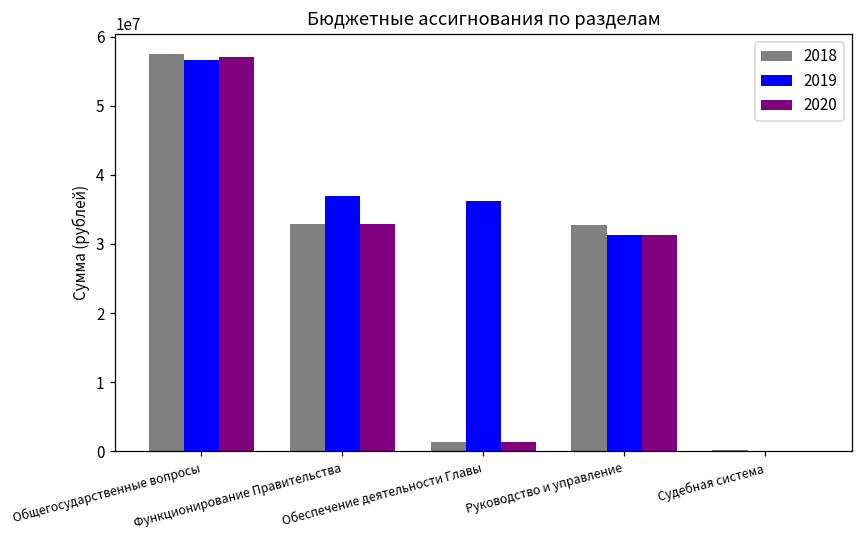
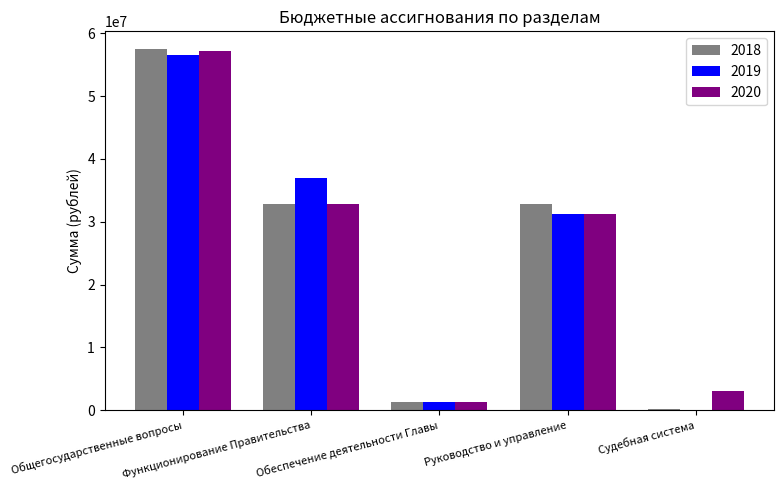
  {
    "2018": {
      "Общегосударственные вопросы": 57000000,
      "Функционирование Правительства": 33000000,
      "Обеспечение деятельности Главы": 1000000,
      "Руководство и управление": 33000000
    },
    "2019": {
      "Общегосударственные вопросы": 57000000,
      "Функционирование Правительства": 37000000,
-     "Обеспечение деятельности Главы": 36000000,
+     "Обеспечение деятельности Главы": 1000000,
      "Руководство и управление": 31000000
    },
    "2020": {
      "Общегосударственные вопросы": 57000000,
      "Функционирование Правительства": 33000000,
      "Обеспечение деятельности Главы": 1000000,
      "Руководство и управление": 31000000,
-     "Судебная система": 0
+     "Судебная система": 3000000
    }
  }
